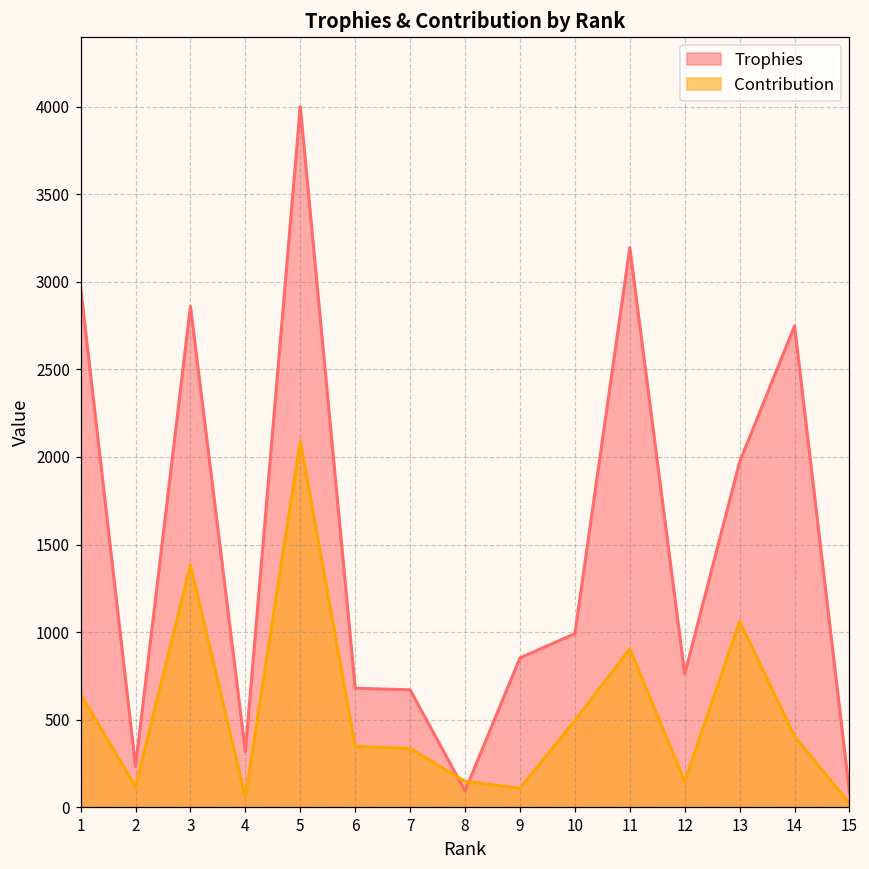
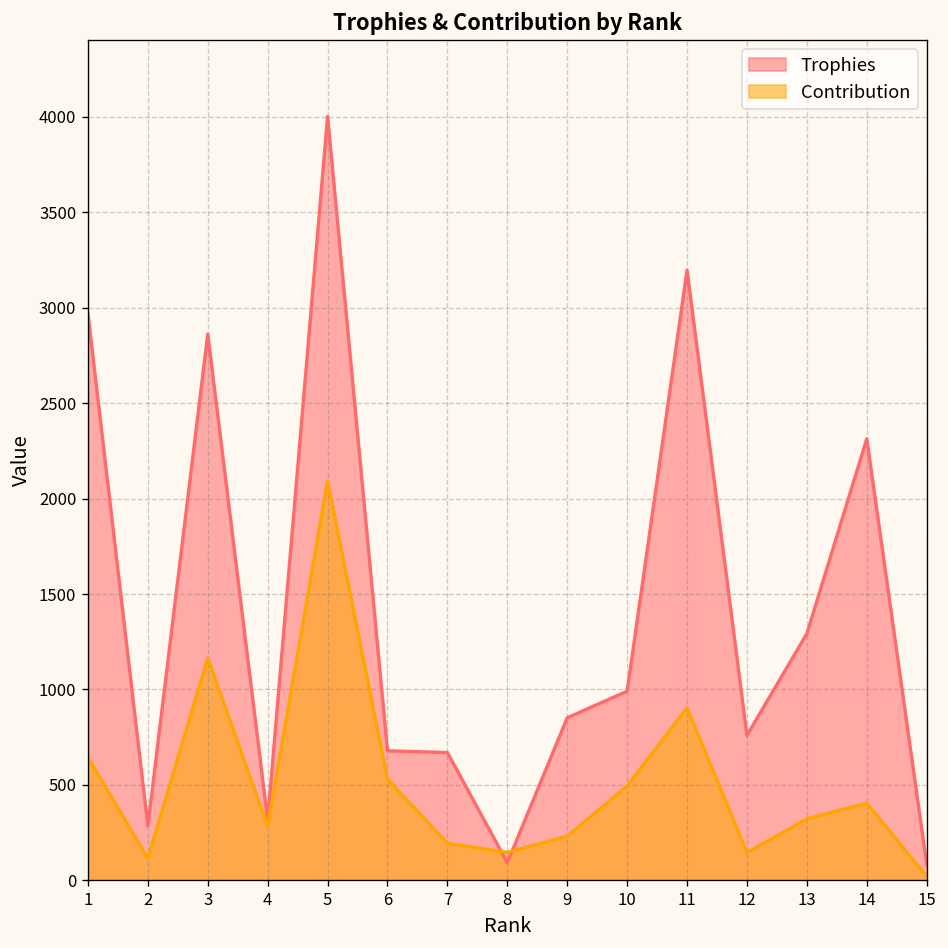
  {
    "Trophies": {
      "1": 2970,
-     "2": 230,
+     "2": 290,
      "3": 2860,
      "4": 320,
      "5": 4000,
      "6": 680,
      "7": 670,
      "8": 90,
      "9": 850,
      "10": 990,
      "11": 3200,
      "12": 760,
-     "13": 1970,
-     "14": 2750,
+     "13": 1290,
+     "14": 2310,
      "15": 90
    },
    "Contribution": {
      "1": 640,
      "2": 120,
-     "3": 1380,
-     "4": 60,
+     "3": 1170,
+     "4": 280,
      "5": 2090,
-     "6": 350,
-     "7": 340,
+     "6": 530,
+     "7": 200,
      "8": 150,
-     "9": 110,
+     "9": 230,
      "10": 500,
      "11": 900,
      "12": 150,
-     "13": 1060,
+     "13": 320,
      "14": 410,
      "15": 20
    }
  }
